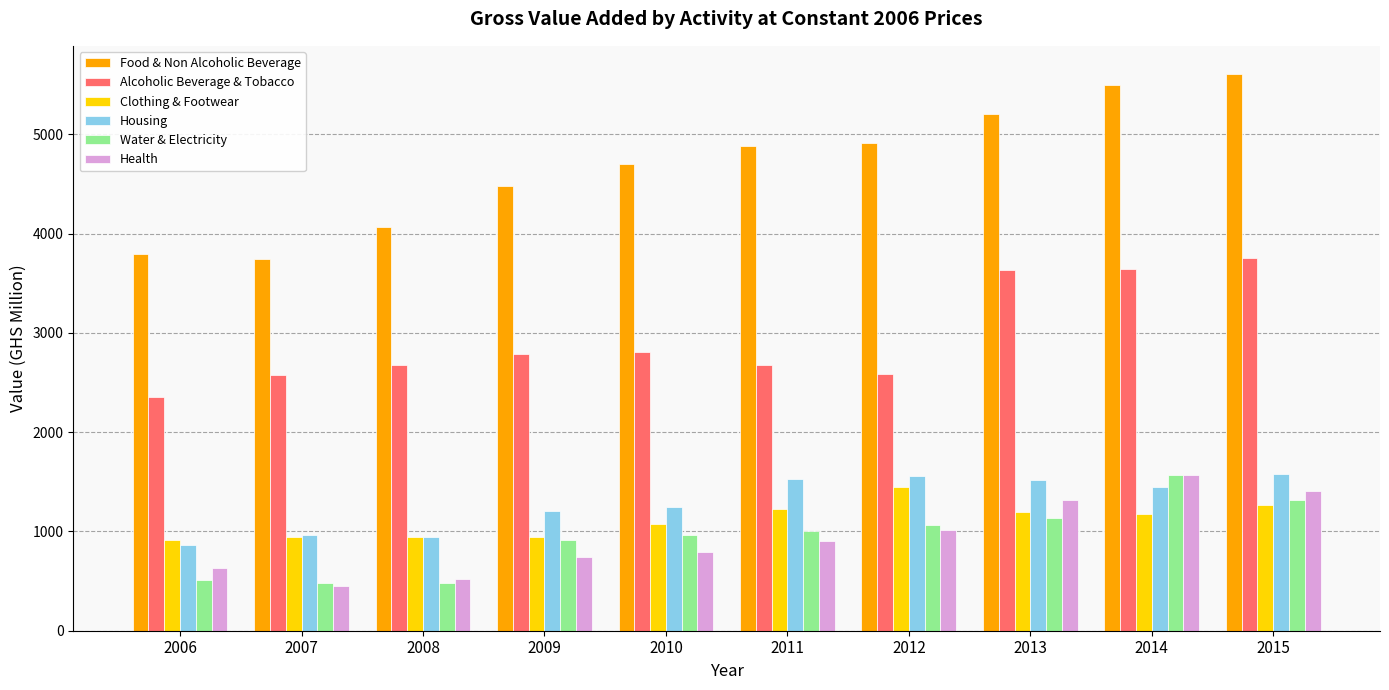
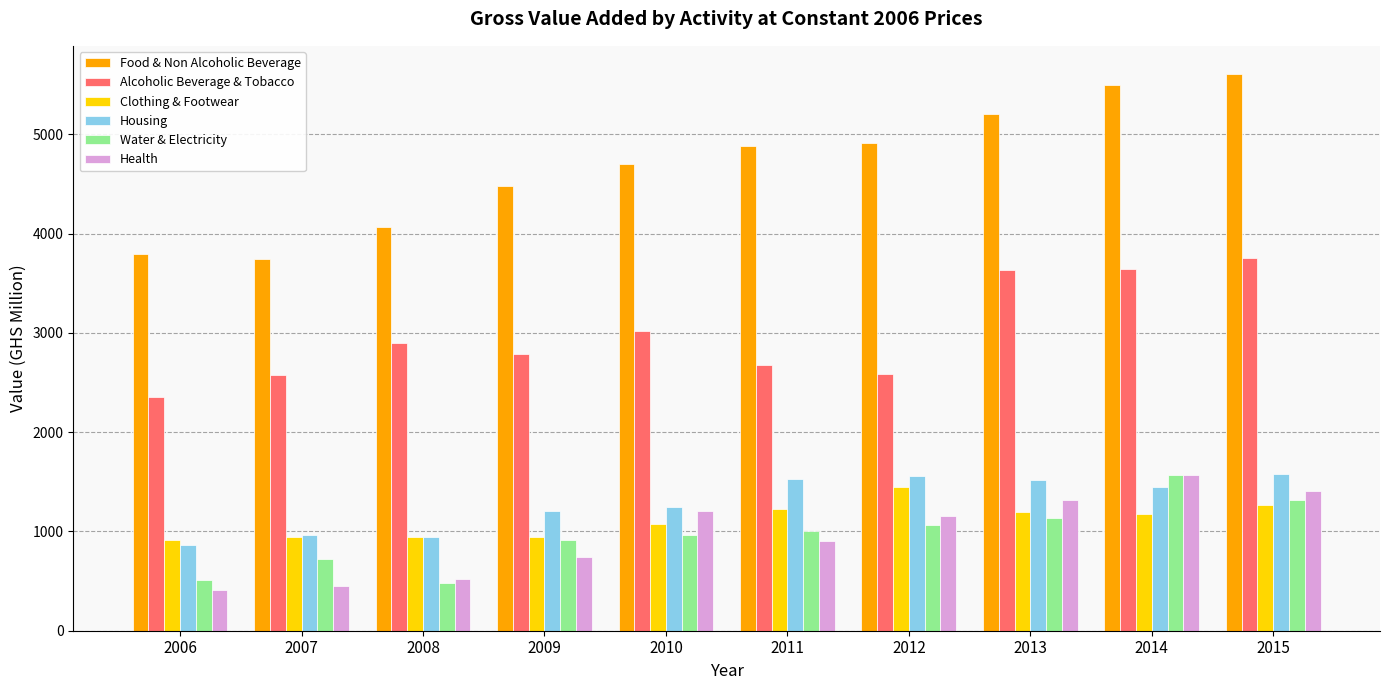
  {
    "Alcoholic Beverage & Tobacco": {
      "2006": 2400,
      "2007": 2600,
-     "2008": 2700,
+     "2008": 2900,
      "2009": 2800,
-     "2010": 2800,
+     "2010": 3000,
      "2011": 2700,
      "2012": 2600,
      "2013": 3600,
      "2014": 3600,
      "2015": 3800
    },
    "Housing": {
      "2006": 900,
      "2007": 1000,
      "2008": 900,
      "2009": 1200,
      "2010": 1200,
      "2011": 1500,
      "2012": 1600,
      "2013": 1500,
      "2014": 1400,
      "2015": 1600
    },
    "Water & Electricity": {
      "2006": 500,
-     "2007": 500,
+     "2007": 700,
      "2008": 500,
      "2009": 900,
      "2010": 1000,
      "2011": 1000,
      "2012": 1100,
      "2013": 1100,
      "2014": 1600,
      "2015": 1300
    },
    "Health": {
-     "2006": 600,
+     "2006": 400,
      "2007": 400,
      "2008": 500,
      "2009": 700,
-     "2010": 800,
+     "2010": 1200,
      "2011": 900,
-     "2012": 1000,
+     "2012": 1200,
      "2013": 1300,
      "2014": 1600,
      "2015": 1400
    }
  }
